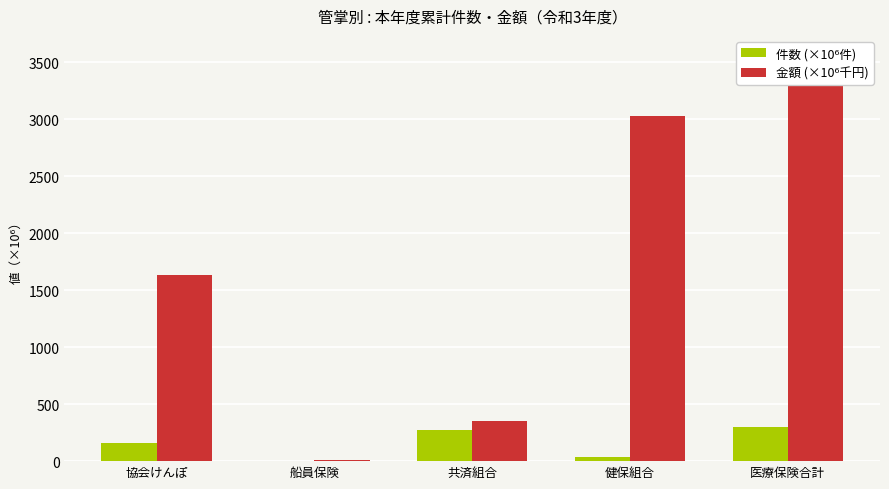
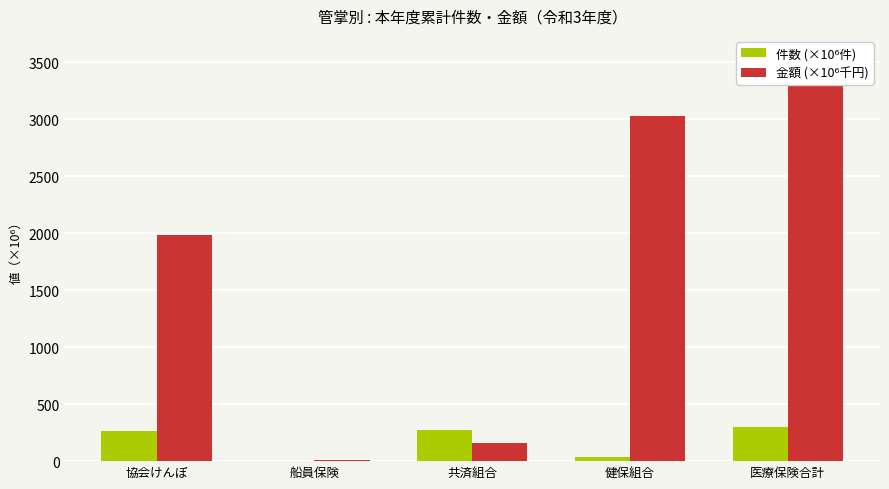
  {
    "件数 (×10⁶件)": {
-     "協会けんぽ": 160,
+     "協会けんぽ": 260,
      "共済組合": 270,
      "健保組合": 40,
      "医療保険合計": 300
    },
    "金額 (×10⁶千円)": {
-     "協会けんぽ": 1630,
-     "共済組合": 350,
+     "協会けんぽ": 1990,
+     "共済組合": 160,
      "健保組合": 3030
    }
  }
